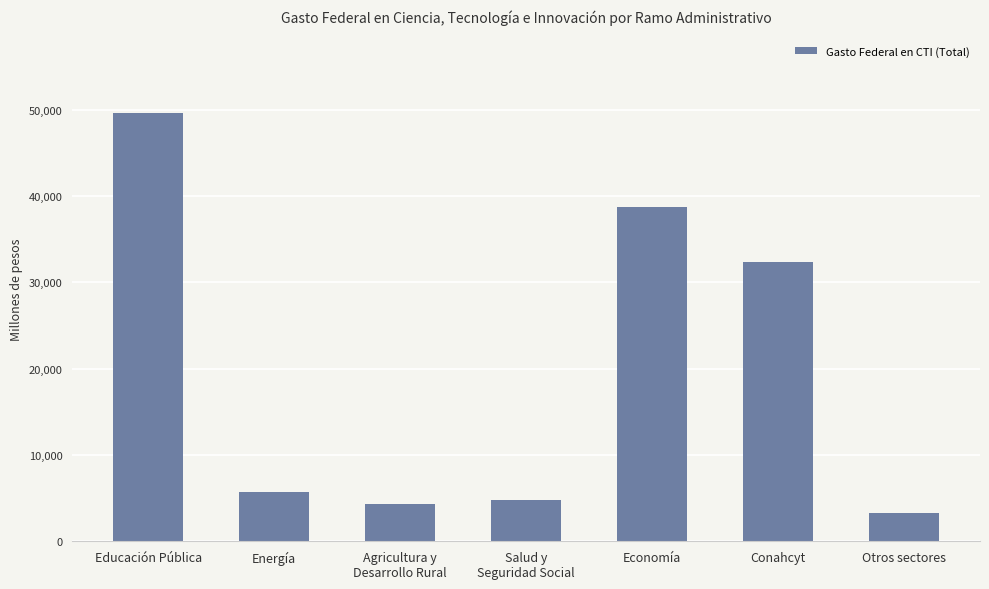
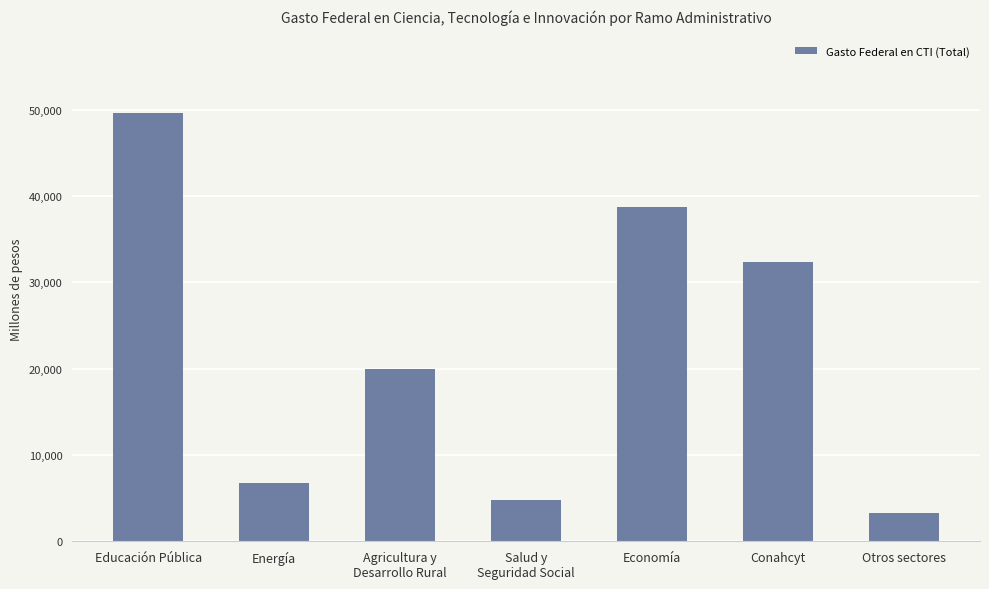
  {
    "Educación Pública": "50,000",
-   "Energía": "6,000",
-   "Agricultura y Desarrollo Rural": "4,000",
+   "Energía": "7,000",
+   "Agricultura y Desarrollo Rural": "20,000",
    "Salud y Seguridad Social": "5,000",
    "Economía": "39,000",
    "Conahcyt": "32,000",
    "Otros sectores": "3,000"
  }
